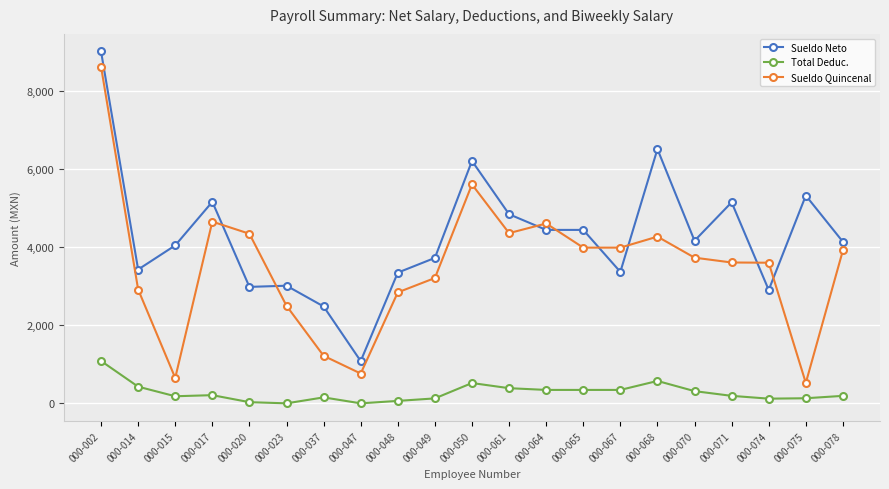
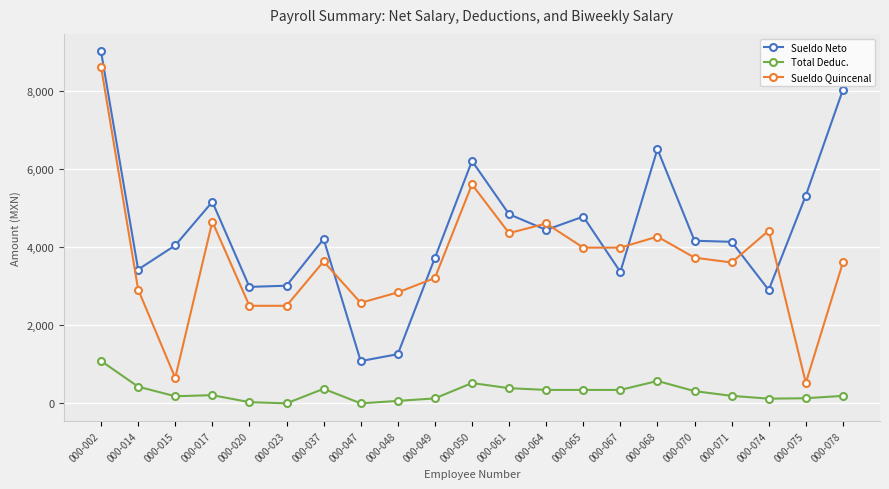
  {
    "Sueldo Neto": {
      "000-002": "9,000",
      "000-014": "3,400",
      "000-015": "4,000",
      "000-017": "5,200",
      "000-020": "3,000",
      "000-023": "3,000",
-     "000-037": "2,500",
+     "000-037": "4,200",
      "000-047": "1,100",
-     "000-048": "3,300",
+     "000-048": "1,300",
      "000-049": "3,700",
      "000-050": "6,200",
      "000-061": "4,800",
      "000-064": "4,400",
-     "000-065": "4,400",
+     "000-065": "4,800",
      "000-067": "3,400",
      "000-068": "6,500",
      "000-070": "4,200",
-     "000-071": "5,100",
+     "000-071": "4,100",
      "000-074": "2,900",
      "000-075": "5,300",
-     "000-078": "4,100"
+     "000-078": "8,000"
    },
    "Total Deduc.": {
      "000-002": "1,100",
      "000-014": "400",
      "000-015": "200",
      "000-017": "200",
      "000-020": "0",
      "000-023": "0",
-     "000-037": "200",
+     "000-037": "400",
      "000-047": "0",
      "000-048": "100",
      "000-049": "100",
      "000-050": "500",
      "000-061": "400",
      "000-064": "300",
      "000-065": "300",
      "000-067": "300",
      "000-068": "600",
      "000-070": "300",
      "000-071": "200",
      "000-074": "100",
      "000-075": "100",
      "000-078": "200"
    },
    "Sueldo Quincenal": {
      "000-002": "8,600",
      "000-014": "2,900",
      "000-015": "700",
      "000-017": "4,600",
-     "000-020": "4,300",
+     "000-020": "2,500",
      "000-023": "2,500",
-     "000-037": "1,200",
-     "000-047": "800",
+     "000-037": "3,600",
+     "000-047": "2,600",
      "000-048": "2,800",
      "000-049": "3,200",
      "000-050": "5,600",
      "000-061": "4,400",
      "000-064": "4,600",
      "000-065": "4,000",
      "000-067": "4,000",
      "000-068": "4,300",
      "000-070": "3,700",
      "000-071": "3,600",
-     "000-074": "3,600",
+     "000-074": "4,400",
      "000-075": "500",
-     "000-078": "3,900"
+     "000-078": "3,600"
    }
  }
